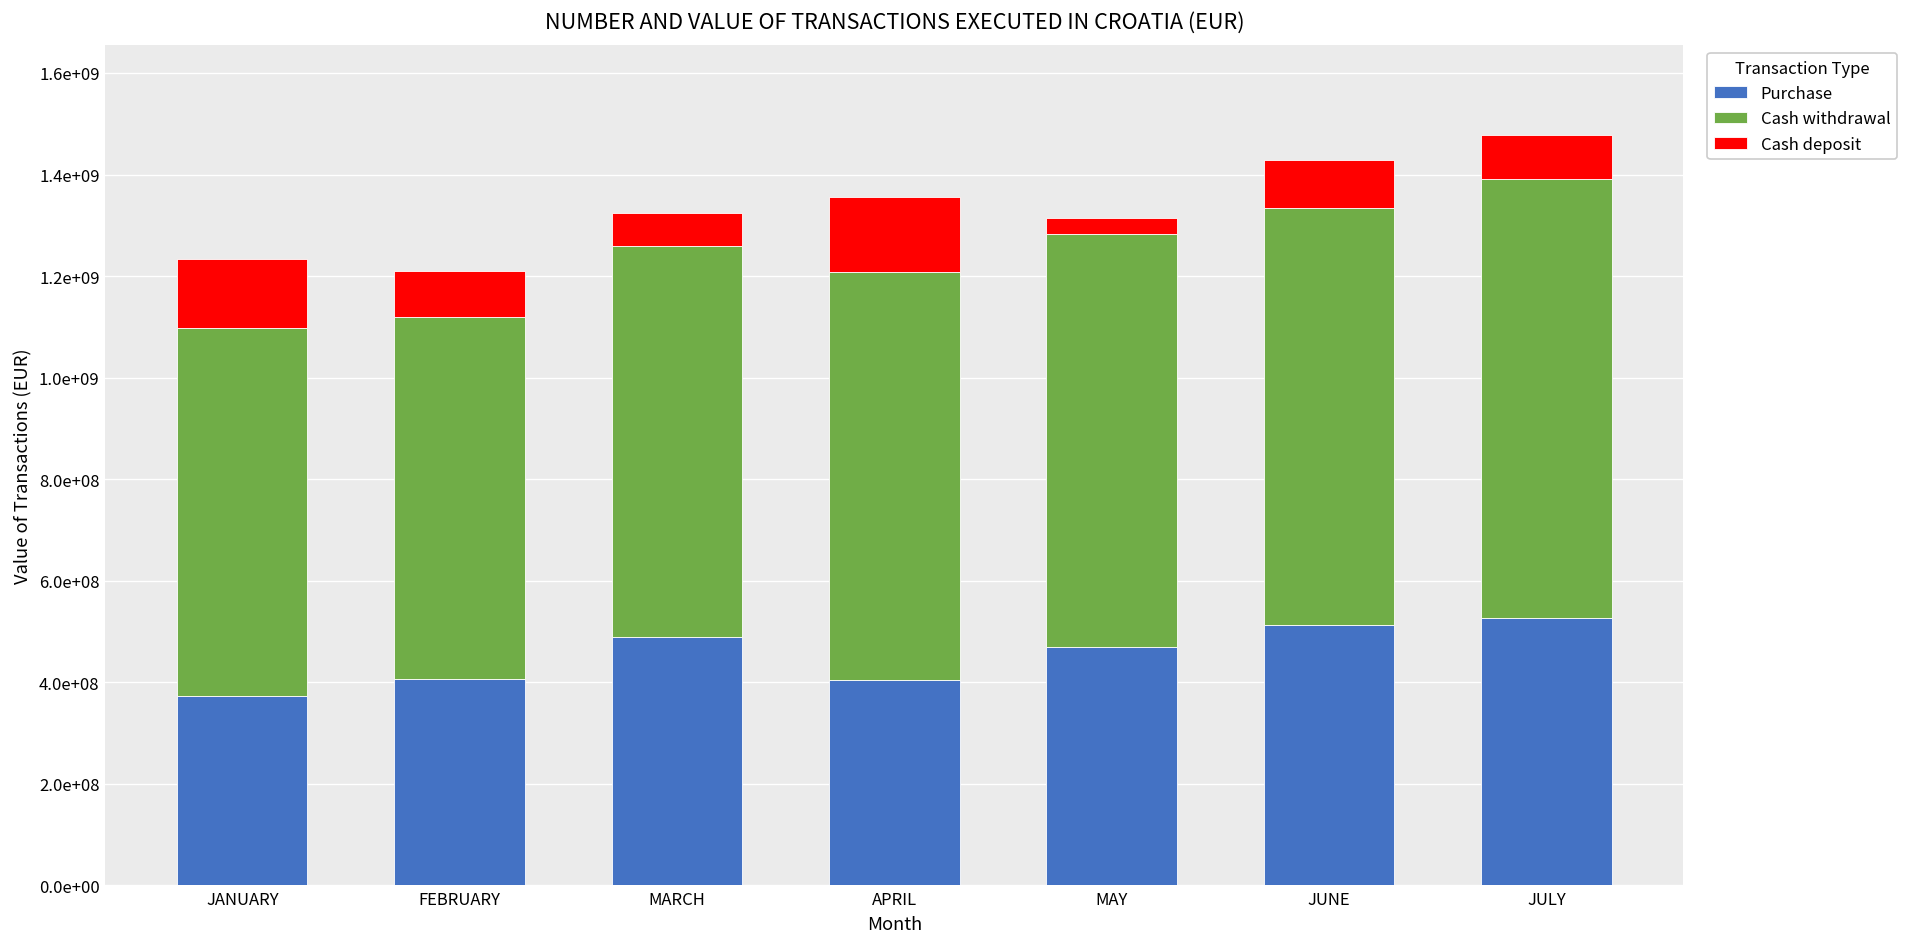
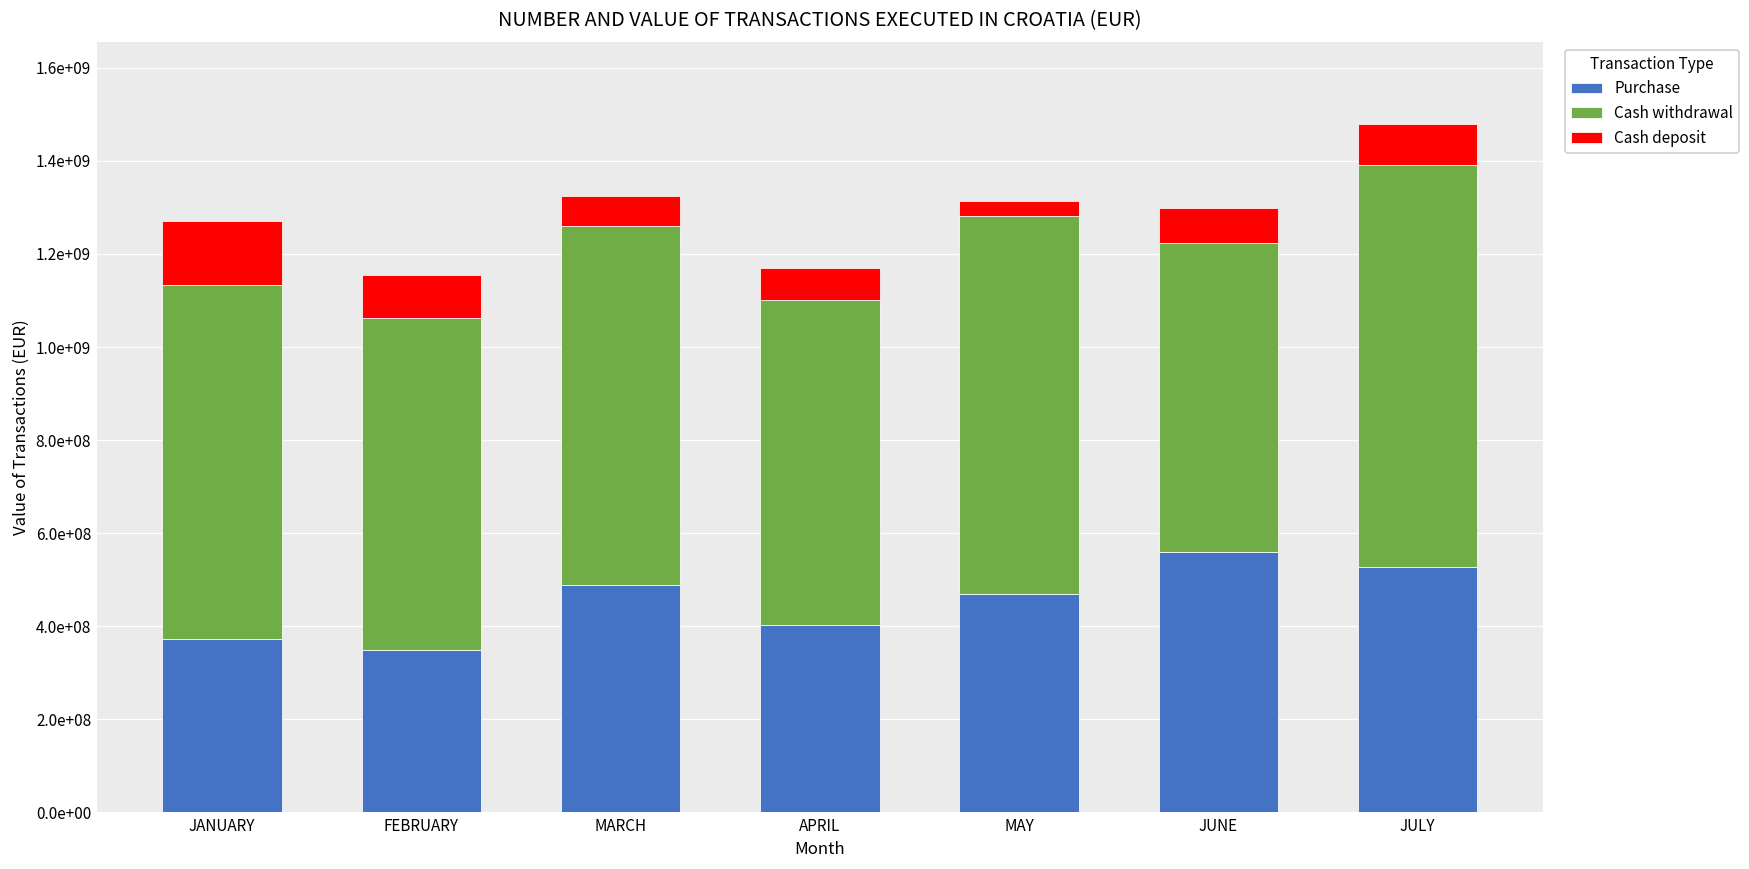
  {
    "Purchase": {
      "JANUARY": 370000000,
-     "FEBRUARY": 410000000,
+     "FEBRUARY": 350000000,
      "MARCH": 490000000,
      "APRIL": 400000000,
      "MAY": 470000000,
-     "JUNE": 510000000,
+     "JUNE": 560000000,
      "JULY": 530000000
    },
    "Cash withdrawal": {
-     "JANUARY": 720000000,
+     "JANUARY": 760000000,
      "FEBRUARY": 710000000,
      "MARCH": 770000000,
-     "APRIL": 800000000,
+     "APRIL": 700000000,
      "MAY": 810000000,
-     "JUNE": 820000000,
+     "JUNE": 660000000,
      "JULY": 860000000
    },
    "Cash deposit": {
      "JANUARY": 140000000,
      "FEBRUARY": 90000000,
      "MARCH": 70000000,
-     "APRIL": 150000000,
+     "APRIL": 70000000,
      "MAY": 30000000,
-     "JUNE": 90000000,
+     "JUNE": 70000000,
      "JULY": 90000000
    }
  }
